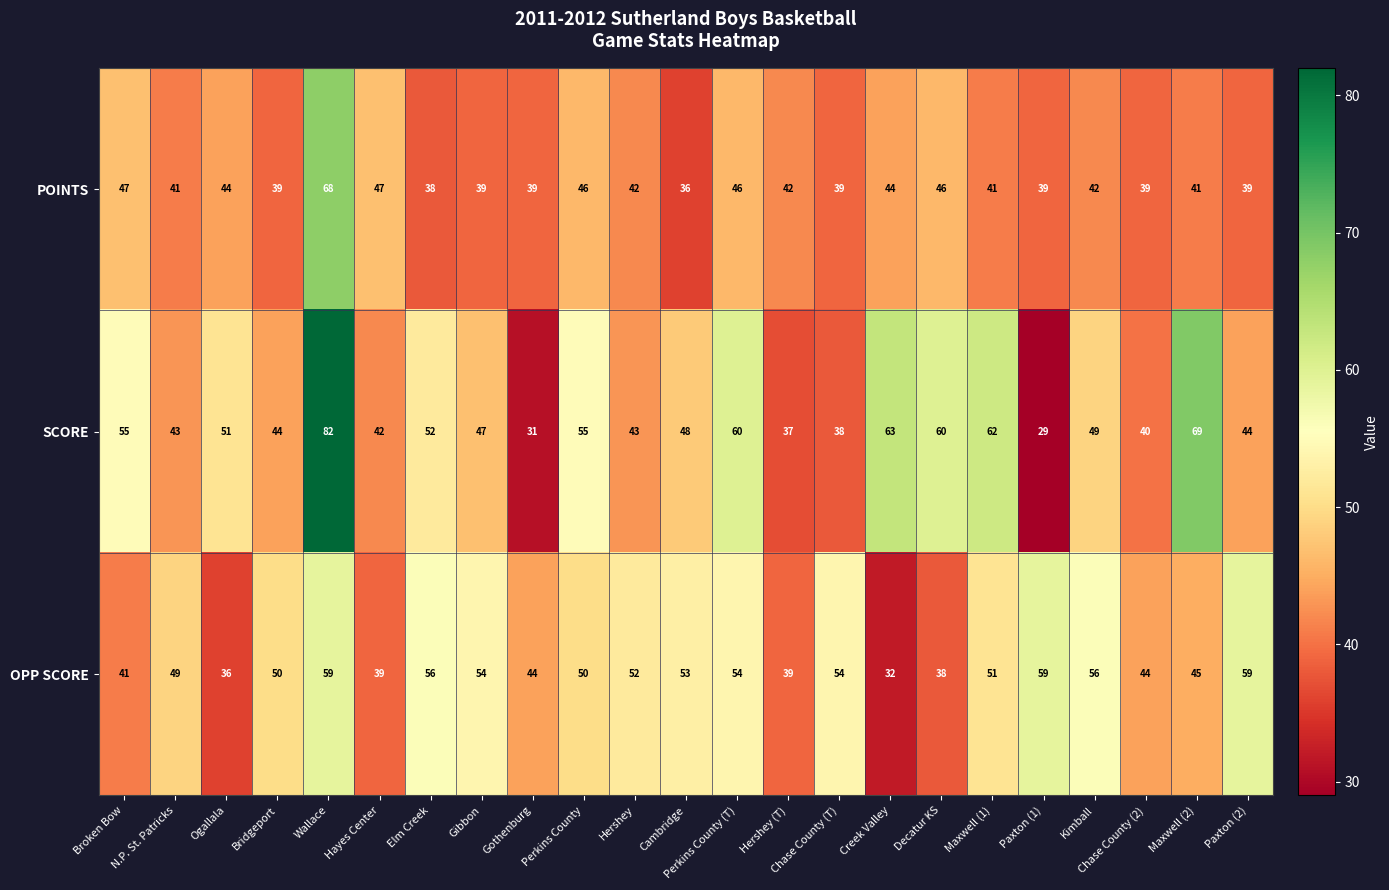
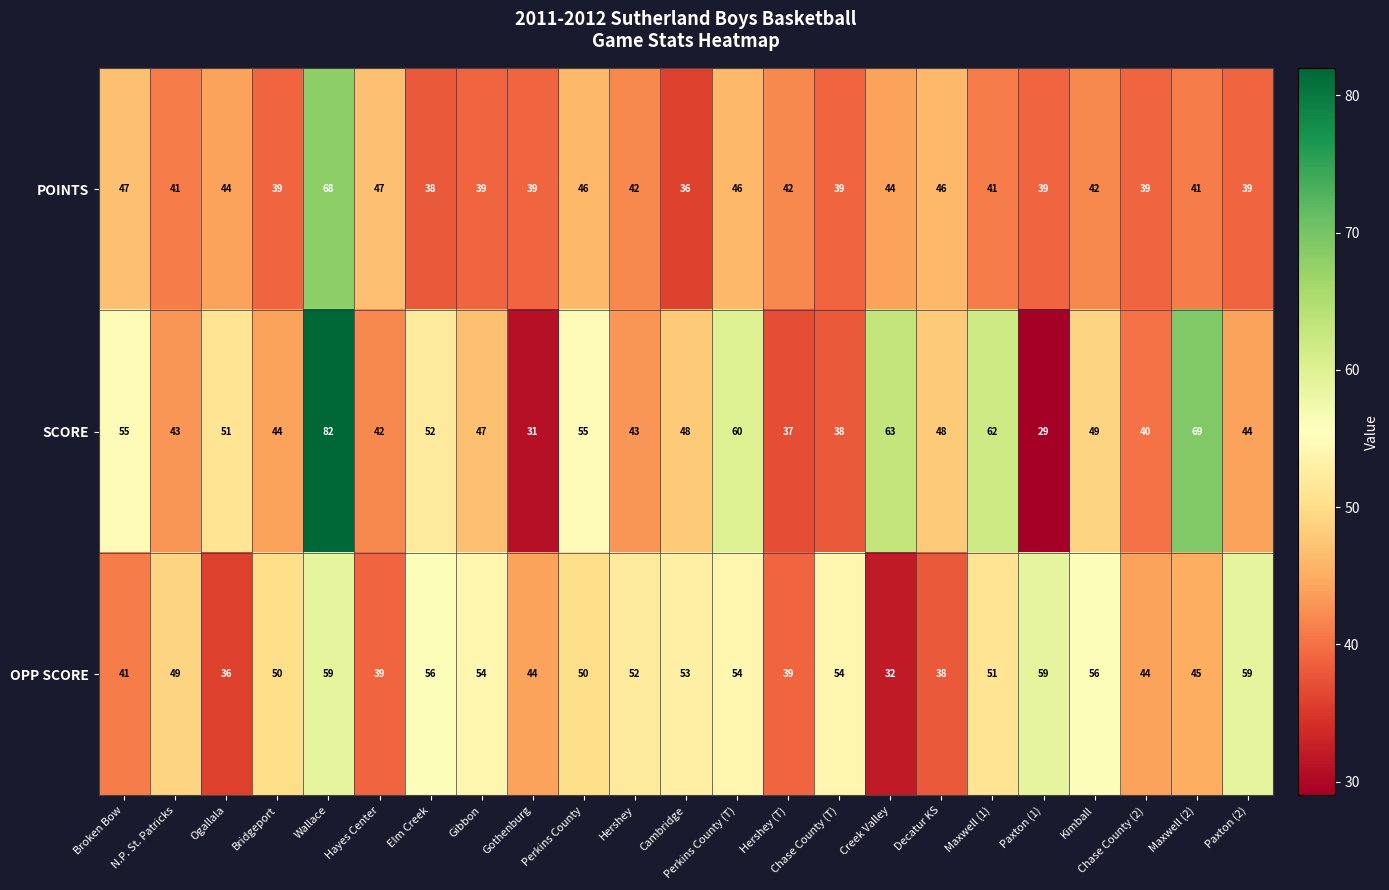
  {
    "POINTS": {
      "Broken Bow": 47,
      "N.P. St. Patricks": 41,
      "Ogallala": 44,
      "Bridgeport": 39,
      "Wallace": 68,
      "Hayes Center": 47,
      "Elm Creek": 38,
      "Gibbon": 39,
      "Gothenburg": 39,
      "Perkins County": 46,
      "Hershey": 42,
      "Cambridge": 36,
      "Perkins County (T)": 46,
      "Hershey (T)": 42,
      "Chase County (T)": 39,
      "Creek Valley": 44,
      "Decatur KS": 46,
      "Maxwell (1)": 41,
      "Paxton (1)": 39,
      "Kimball": 42,
      "Chase County (2)": 39,
      "Maxwell (2)": 41,
      "Paxton (2)": 39
    },
    "SCORE": {
      "Broken Bow": 55,
      "N.P. St. Patricks": 43,
      "Ogallala": 51,
      "Bridgeport": 44,
      "Wallace": 82,
      "Hayes Center": 42,
      "Elm Creek": 52,
      "Gibbon": 47,
      "Gothenburg": 31,
      "Perkins County": 55,
      "Hershey": 43,
      "Cambridge": 48,
      "Perkins County (T)": 60,
      "Hershey (T)": 37,
      "Chase County (T)": 38,
      "Creek Valley": 63,
-     "Decatur KS": 60,
+     "Decatur KS": 48,
      "Maxwell (1)": 62,
      "Paxton (1)": 29,
      "Kimball": 49,
      "Chase County (2)": 40,
      "Maxwell (2)": 69,
      "Paxton (2)": 44
    },
    "OPP SCORE": {
      "Broken Bow": 41,
      "N.P. St. Patricks": 49,
      "Ogallala": 36,
      "Bridgeport": 50,
      "Wallace": 59,
      "Hayes Center": 39,
      "Elm Creek": 56,
      "Gibbon": 54,
      "Gothenburg": 44,
      "Perkins County": 50,
      "Hershey": 52,
      "Cambridge": 53,
      "Perkins County (T)": 54,
      "Hershey (T)": 39,
      "Chase County (T)": 54,
      "Creek Valley": 32,
      "Decatur KS": 38,
      "Maxwell (1)": 51,
      "Paxton (1)": 59,
      "Kimball": 56,
      "Chase County (2)": 44,
      "Maxwell (2)": 45,
      "Paxton (2)": 59
    }
  }
